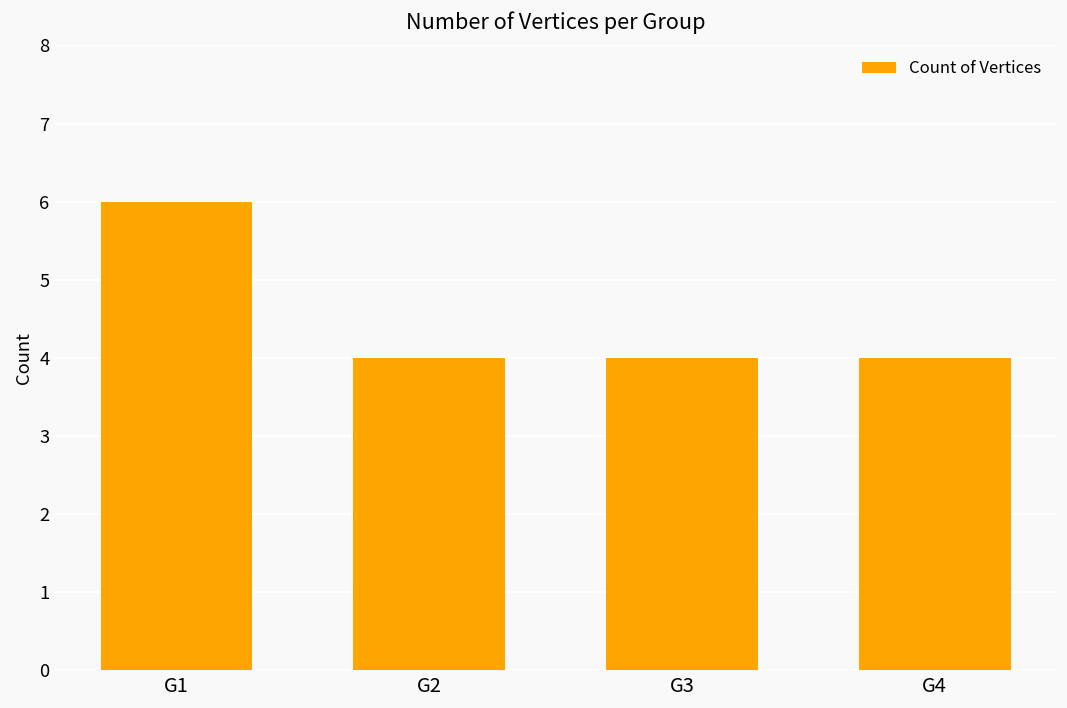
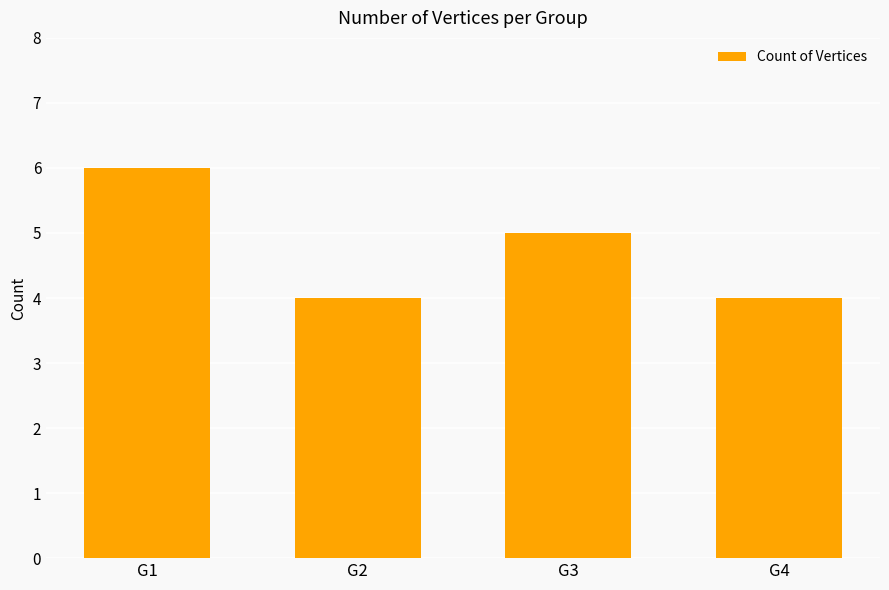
  {
    "G1": 6,
    "G2": 4,
-   "G3": 4,
+   "G3": 5,
    "G4": 4
  }
